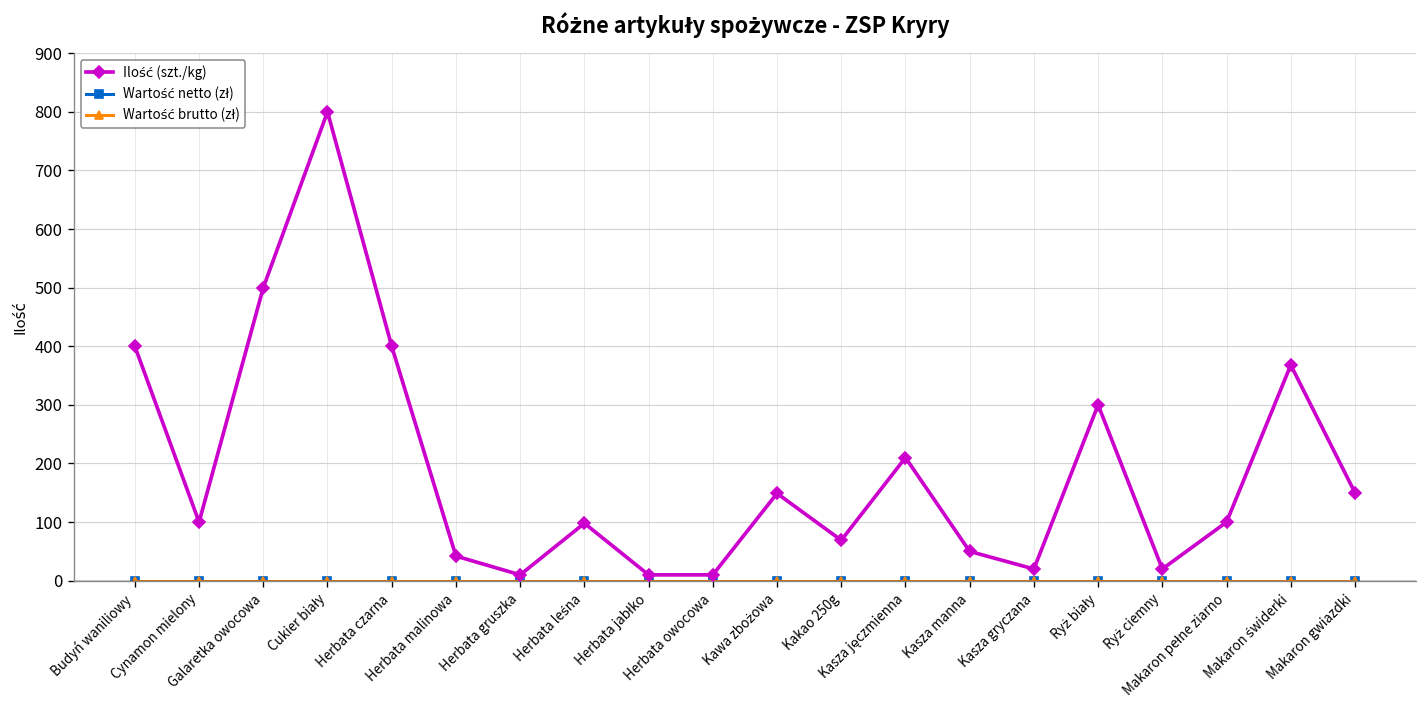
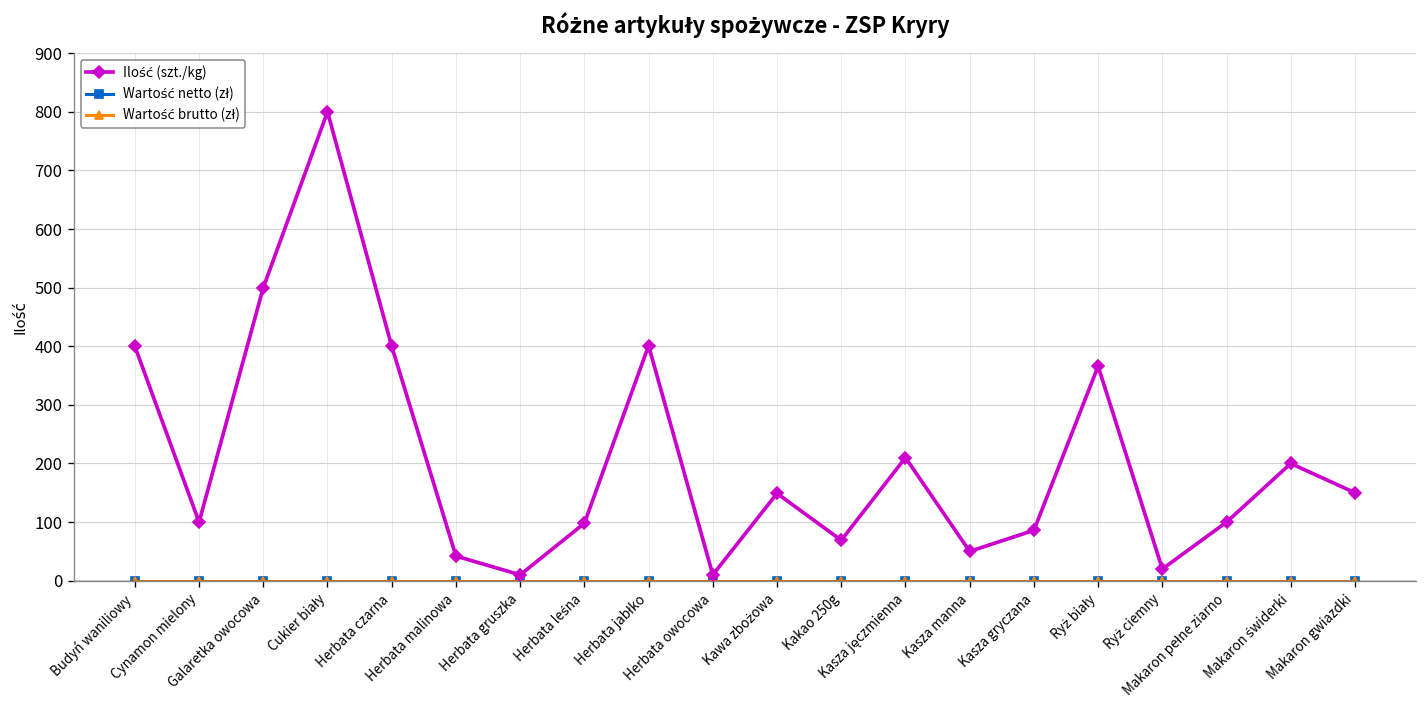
  {
    "Ilość (szt./kg)": {
      "Budyń waniliowy": 400,
      "Cynamon mielony": 100,
      "Galaretka owocowa": 500,
      "Cukier biały": 800,
      "Herbata czarna": 400,
      "Herbata malinowa": 40,
      "Herbata gruszka": 10,
      "Herbata leśna": 100,
-     "Herbata jabłko": 10,
+     "Herbata jabłko": 400,
      "Herbata owocowa": 10,
      "Kawa zbożowa": 150,
      "Kakao 250g": 70,
      "Kasza jęczmienna": 210,
      "Kasza manna": 50,
-     "Kasza gryczana": 20,
-     "Ryż biały": 300,
+     "Kasza gryczana": 90,
+     "Ryż biały": 370,
      "Ryż ciemny": 20,
      "Makaron pełne ziarno": 100,
-     "Makaron świderki": 370,
+     "Makaron świderki": 200,
      "Makaron gwiazdki": 150
    },
    "Wartość brutto (zł)": {
      "Budyń waniliowy": 0,
      "Cynamon mielony": 0,
      "Galaretka owocowa": 0,
      "Cukier biały": 0,
      "Herbata czarna": 0,
      "Herbata malinowa": 0,
      "Herbata gruszka": 0,
      "Herbata leśna": 0,
      "Herbata jabłko": 0,
      "Herbata owocowa": 0,
      "Kawa zbożowa": 0,
      "Kakao 250g": 0,
      "Kasza jęczmienna": 0,
      "Kasza manna": 0,
      "Kasza gryczana": 0,
      "Ryż biały": 0,
      "Ryż ciemny": 0,
      "Makaron pełne ziarno": 0,
      "Makaron świderki": 0,
      "Makaron gwiazdki": 0
    }
  }
